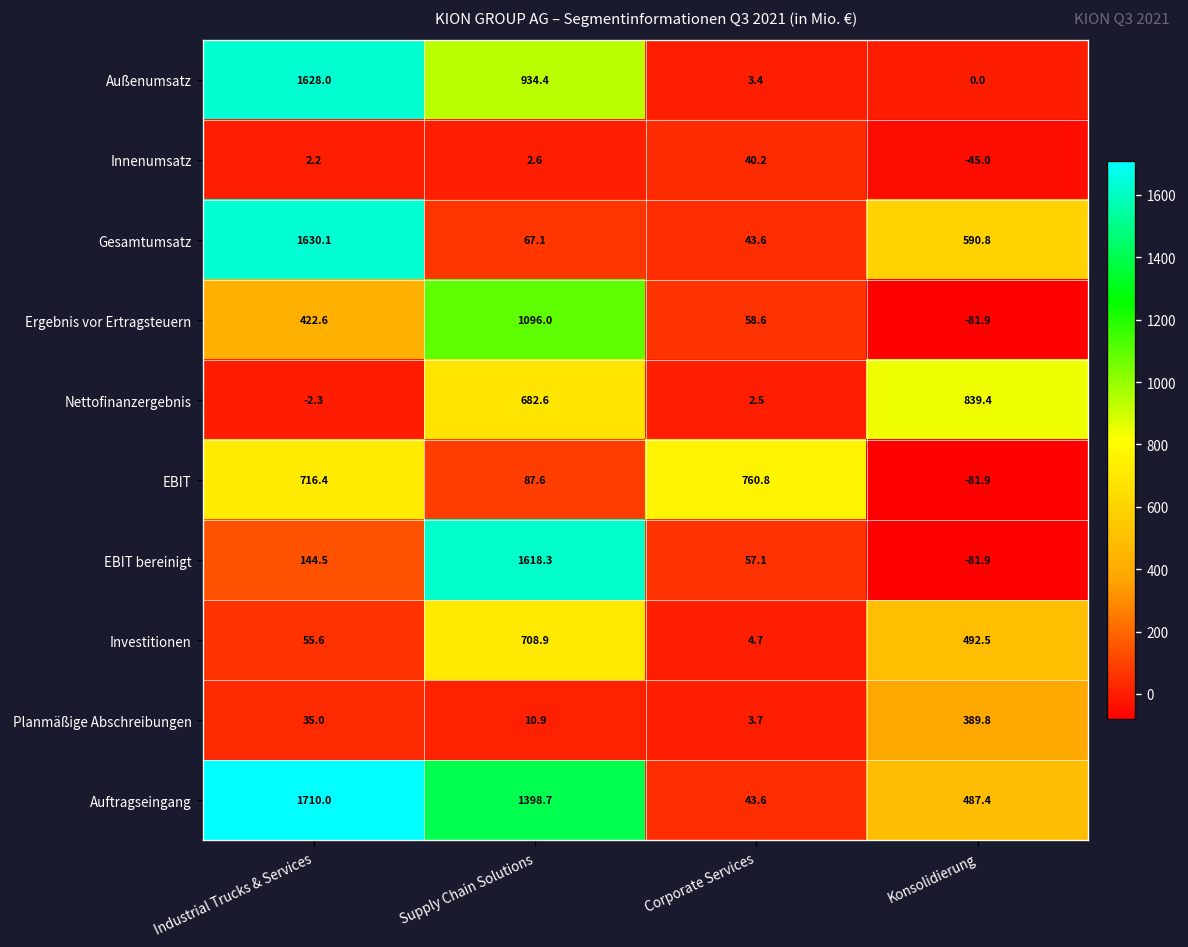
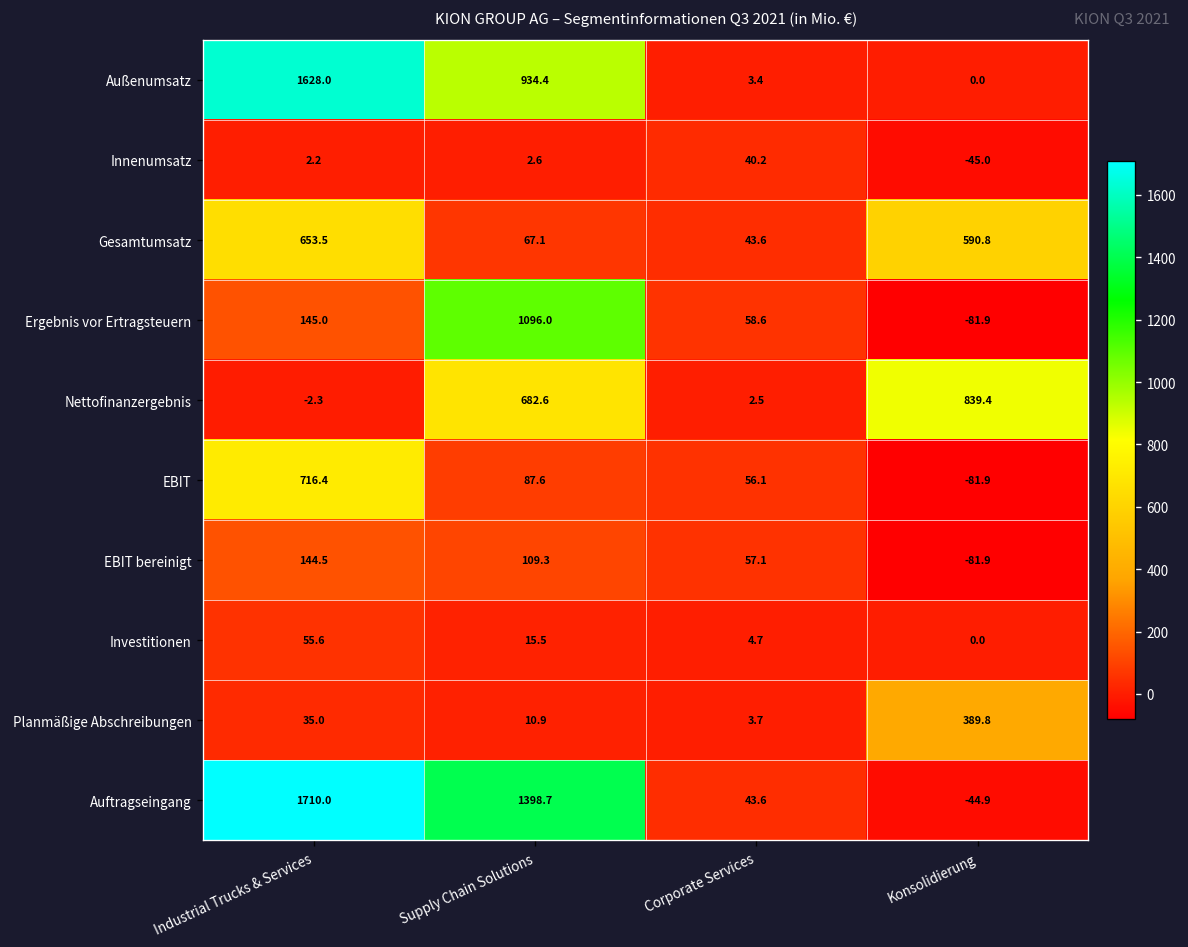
  {
    "Außenumsatz": {
      "Industrial Trucks & Services": 1628.0,
      "Supply Chain Solutions": 934.4,
      "Corporate Services": 3.4,
      "Konsolidierung": 0.0
    },
    "Innenumsatz": {
      "Industrial Trucks & Services": 2.2,
      "Supply Chain Solutions": 2.6,
      "Corporate Services": 40.2,
      "Konsolidierung": -45.0
    },
    "Gesamtumsatz": {
-     "Industrial Trucks & Services": 1630.1,
+     "Industrial Trucks & Services": 653.5,
      "Supply Chain Solutions": 67.1,
      "Corporate Services": 43.6,
      "Konsolidierung": 590.8
    },
    "Ergebnis vor Ertragsteuern": {
-     "Industrial Trucks & Services": 422.6,
+     "Industrial Trucks & Services": 145.0,
      "Supply Chain Solutions": 1096.0,
      "Corporate Services": 58.6,
      "Konsolidierung": -81.9
    },
    "Nettofinanzergebnis": {
      "Industrial Trucks & Services": -2.3,
      "Supply Chain Solutions": 682.6,
      "Corporate Services": 2.5,
      "Konsolidierung": 839.4
    },
    "EBIT": {
      "Industrial Trucks & Services": 716.4,
      "Supply Chain Solutions": 87.6,
-     "Corporate Services": 760.8,
+     "Corporate Services": 56.1,
      "Konsolidierung": -81.9
    },
    "EBIT bereinigt": {
      "Industrial Trucks & Services": 144.5,
-     "Supply Chain Solutions": 1618.3,
+     "Supply Chain Solutions": 109.3,
      "Corporate Services": 57.1,
      "Konsolidierung": -81.9
    },
    "Investitionen": {
      "Industrial Trucks & Services": 55.6,
-     "Supply Chain Solutions": 708.9,
+     "Supply Chain Solutions": 15.5,
      "Corporate Services": 4.7,
-     "Konsolidierung": 492.5
+     "Konsolidierung": 0.0
    },
    "Planmäßige Abschreibungen": {
      "Industrial Trucks & Services": 35.0,
      "Supply Chain Solutions": 10.9,
      "Corporate Services": 3.7,
      "Konsolidierung": 389.8
    },
    "Auftragseingang": {
      "Industrial Trucks & Services": 1710.0,
      "Supply Chain Solutions": 1398.7,
      "Corporate Services": 43.6,
-     "Konsolidierung": 487.4
+     "Konsolidierung": -44.9
    }
  }
